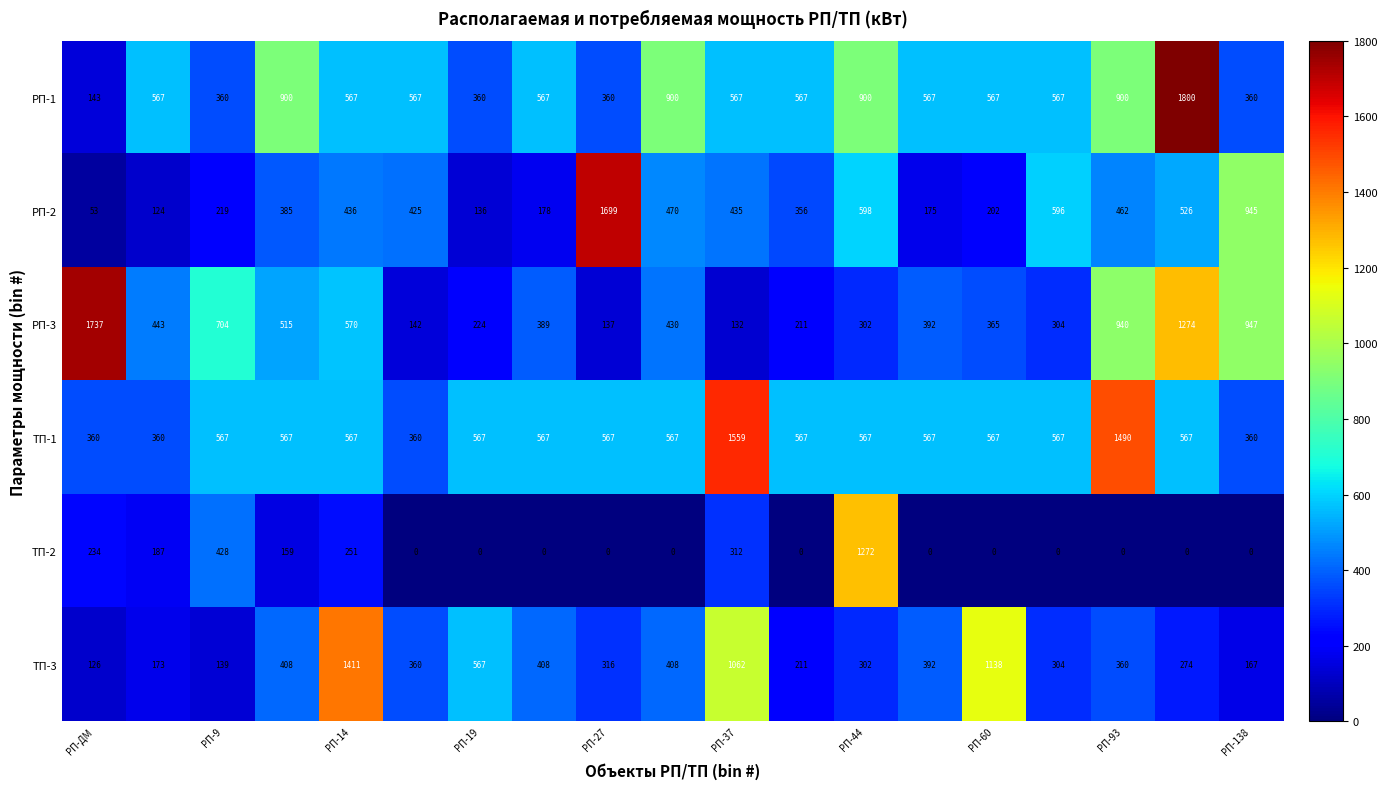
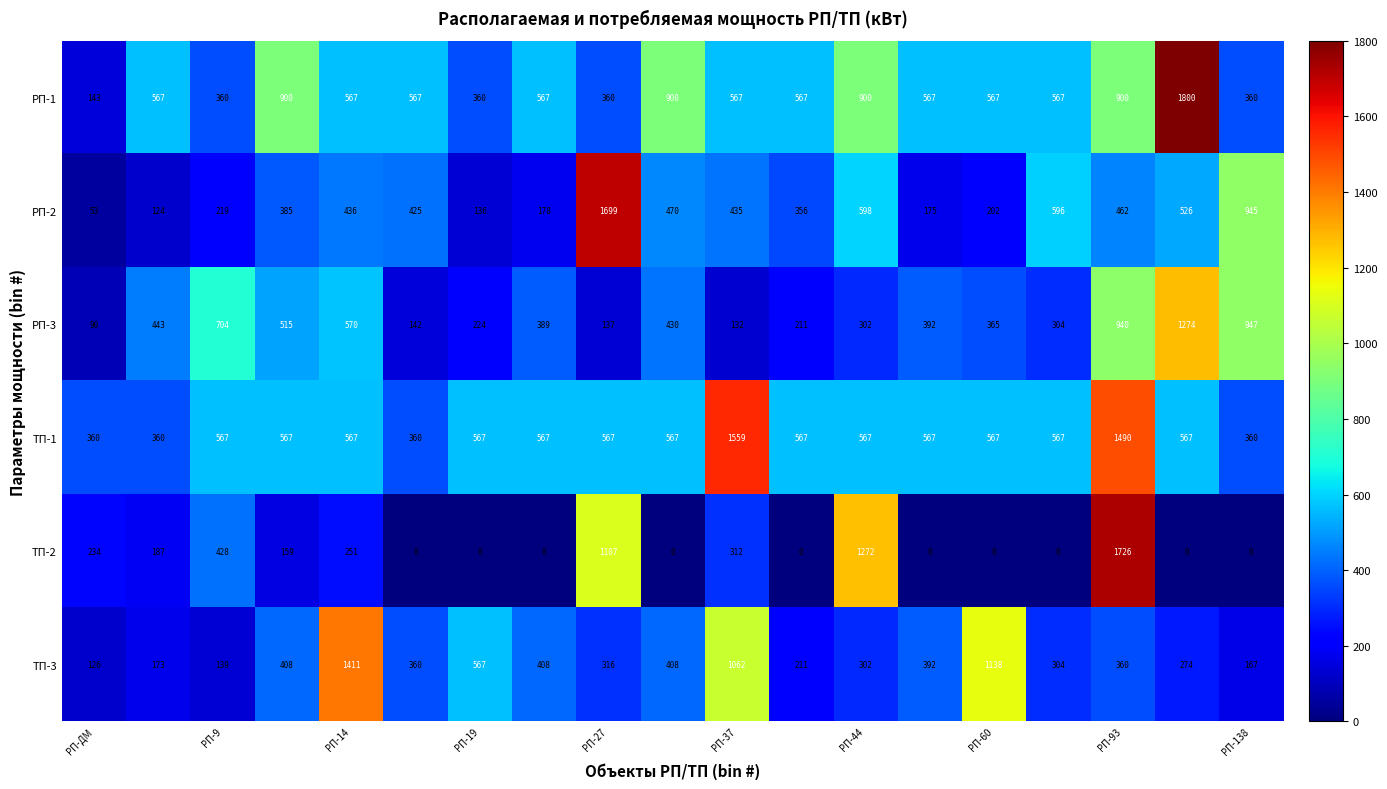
  {
    "РП-1": {
      "РП-ДМ": 143,
      "РП-9": 360,
      "РП-14": 567,
      "РП-19": 360,
      "РП-27": 360,
      "РП-37": 567,
      "РП-44": 900,
      "РП-60": 567,
      "РП-93": 900,
      "РП-138": 360
    },
    "РП-2": {
      "РП-ДМ": 53,
      "РП-9": 219,
      "РП-14": 436,
      "РП-19": 136,
      "РП-27": 1699,
      "РП-37": 435,
      "РП-44": 598,
      "РП-60": 202,
      "РП-93": 462,
      "РП-138": 945
    },
    "РП-3": {
-     "РП-ДМ": 1737,
+     "РП-ДМ": 90,
      "РП-9": 704,
      "РП-14": 570,
      "РП-19": 224,
      "РП-27": 137,
      "РП-37": 132,
      "РП-44": 302,
      "РП-60": 365,
      "РП-93": 940,
      "РП-138": 947
    },
    "ТП-1": {
      "РП-ДМ": 360,
      "РП-9": 567,
      "РП-14": 567,
      "РП-19": 567,
      "РП-27": 567,
      "РП-37": 1559,
      "РП-44": 567,
      "РП-60": 567,
      "РП-93": 1490,
      "РП-138": 360
    },
    "ТП-2": {
      "РП-ДМ": 234,
      "РП-9": 428,
      "РП-14": 251,
      "РП-19": 0,
-     "РП-27": 0,
+     "РП-27": 1107,
      "РП-37": 312,
      "РП-44": 1272,
      "РП-60": 0,
-     "РП-93": 0,
+     "РП-93": 1726,
      "РП-138": 0
    },
    "ТП-3": {
      "РП-ДМ": 126,
      "РП-9": 139,
      "РП-14": 1411,
      "РП-19": 567,
      "РП-27": 316,
      "РП-37": 1062,
      "РП-44": 302,
      "РП-60": 1138,
      "РП-93": 360,
      "РП-138": 167
    }
  }
